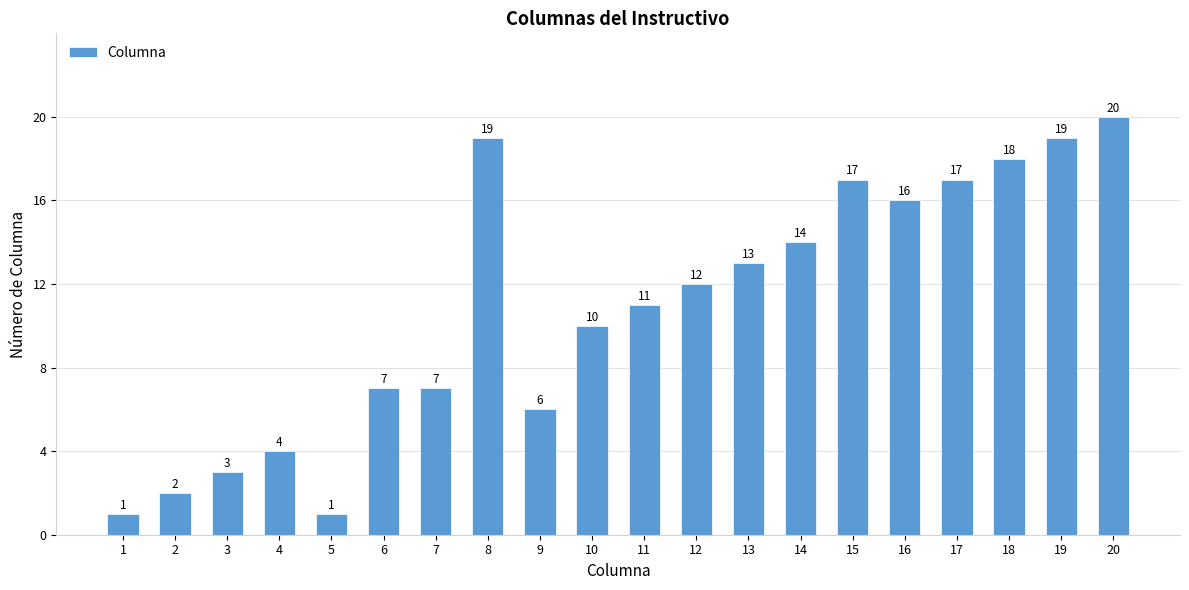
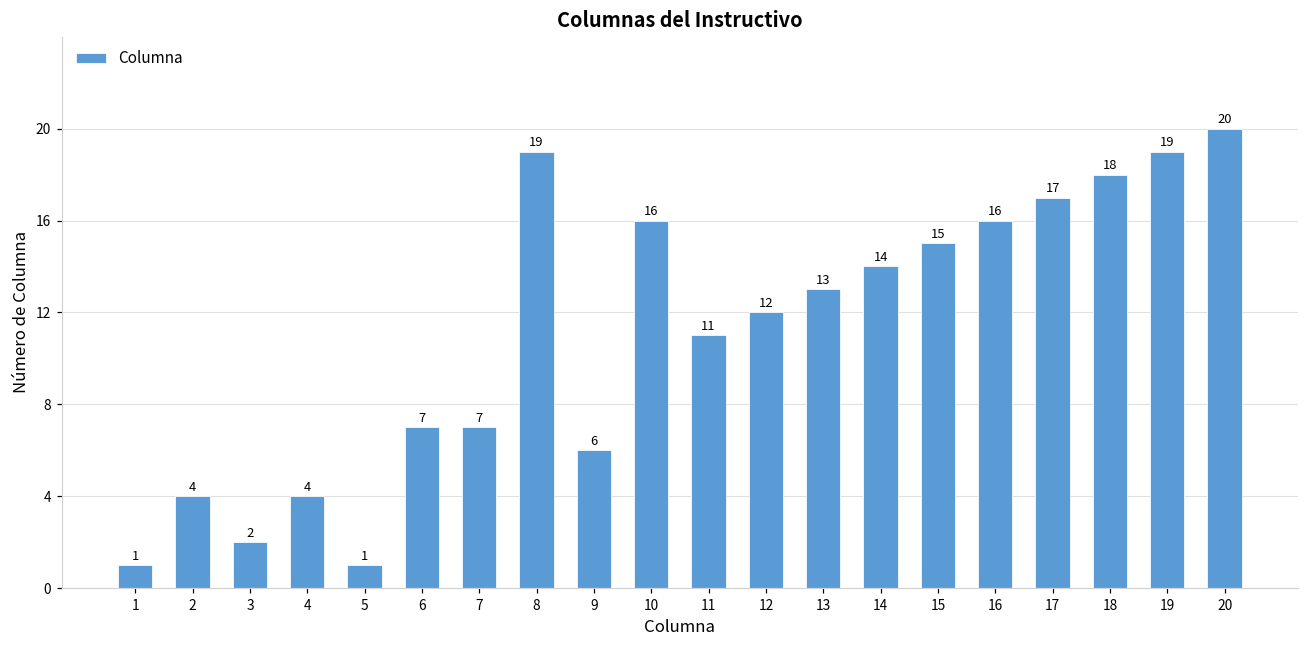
  {
    "1": 1,
-   "2": 2,
-   "3": 3,
+   "2": 4,
+   "3": 2,
    "4": 4,
    "5": 1,
    "6": 7,
    "7": 7,
    "8": 19,
    "9": 6,
-   "10": 10,
+   "10": 16,
    "11": 11,
    "12": 12,
    "13": 13,
    "14": 14,
-   "15": 17,
+   "15": 15,
    "16": 16,
    "17": 17,
    "18": 18,
    "19": 19,
    "20": 20
  }
